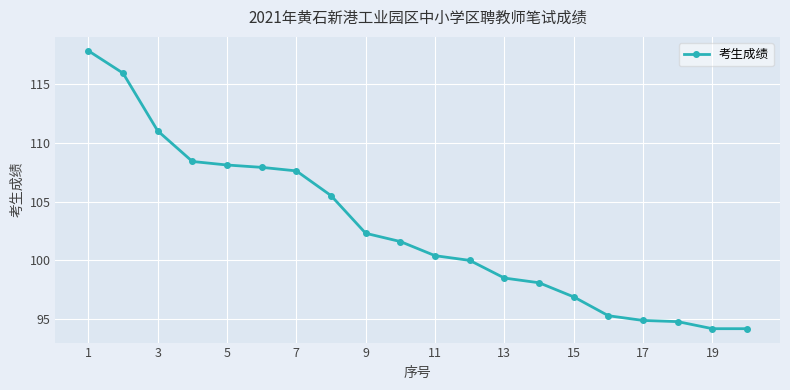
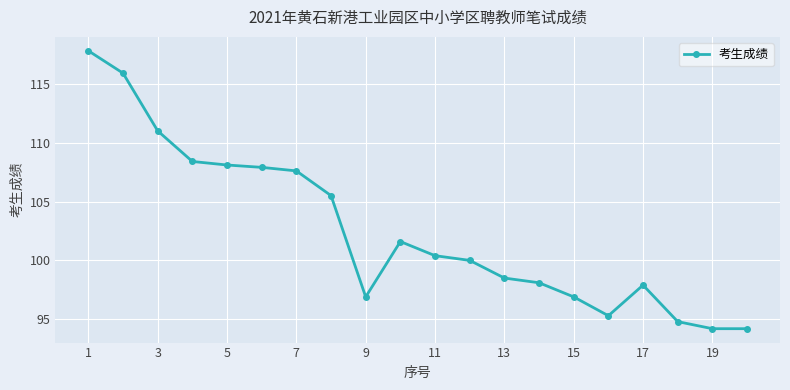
  {
    "1": 117.8,
    "3": 111.0,
    "5": 108.1,
    "7": 107.6,
-   "9": 102.3,
+   "9": 96.9,
    "11": 100.4,
    "13": 98.5,
    "15": 96.9,
-   "17": 94.9,
+   "17": 97.9,
    "19": 94.2
  }
